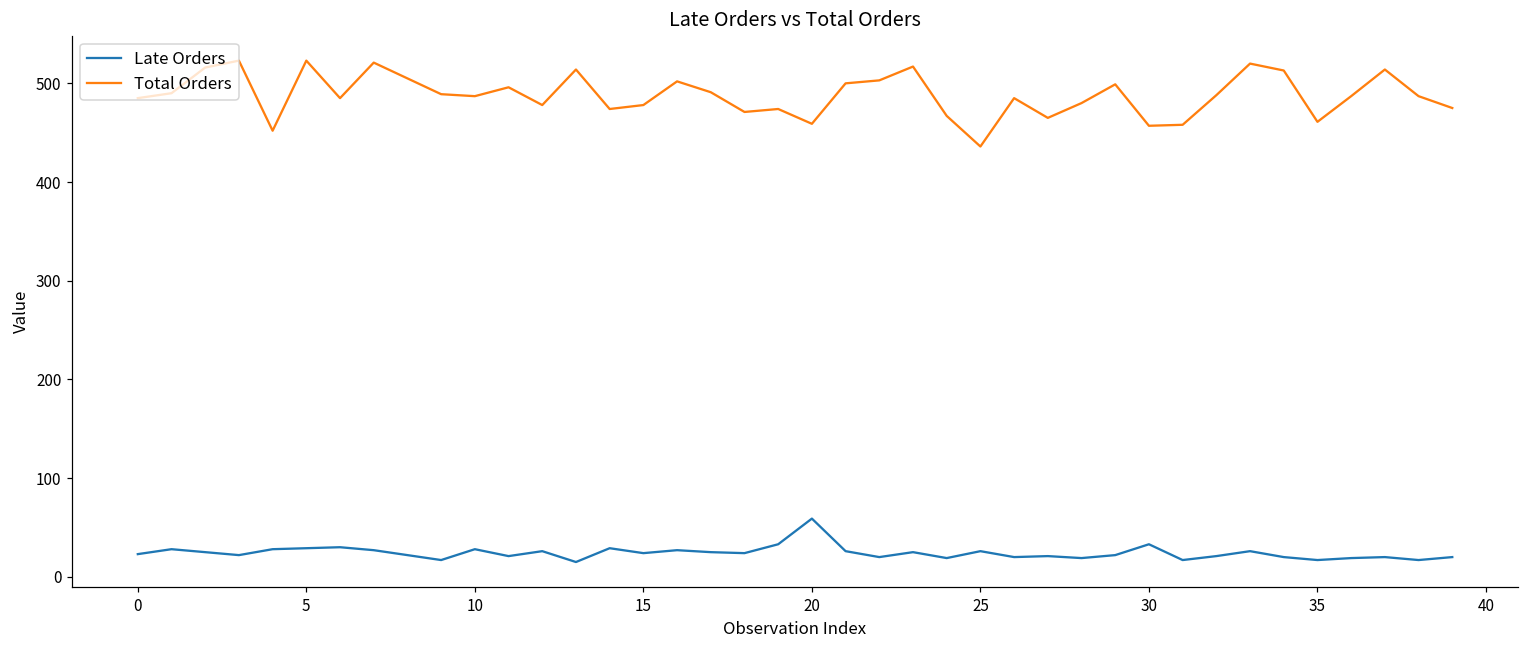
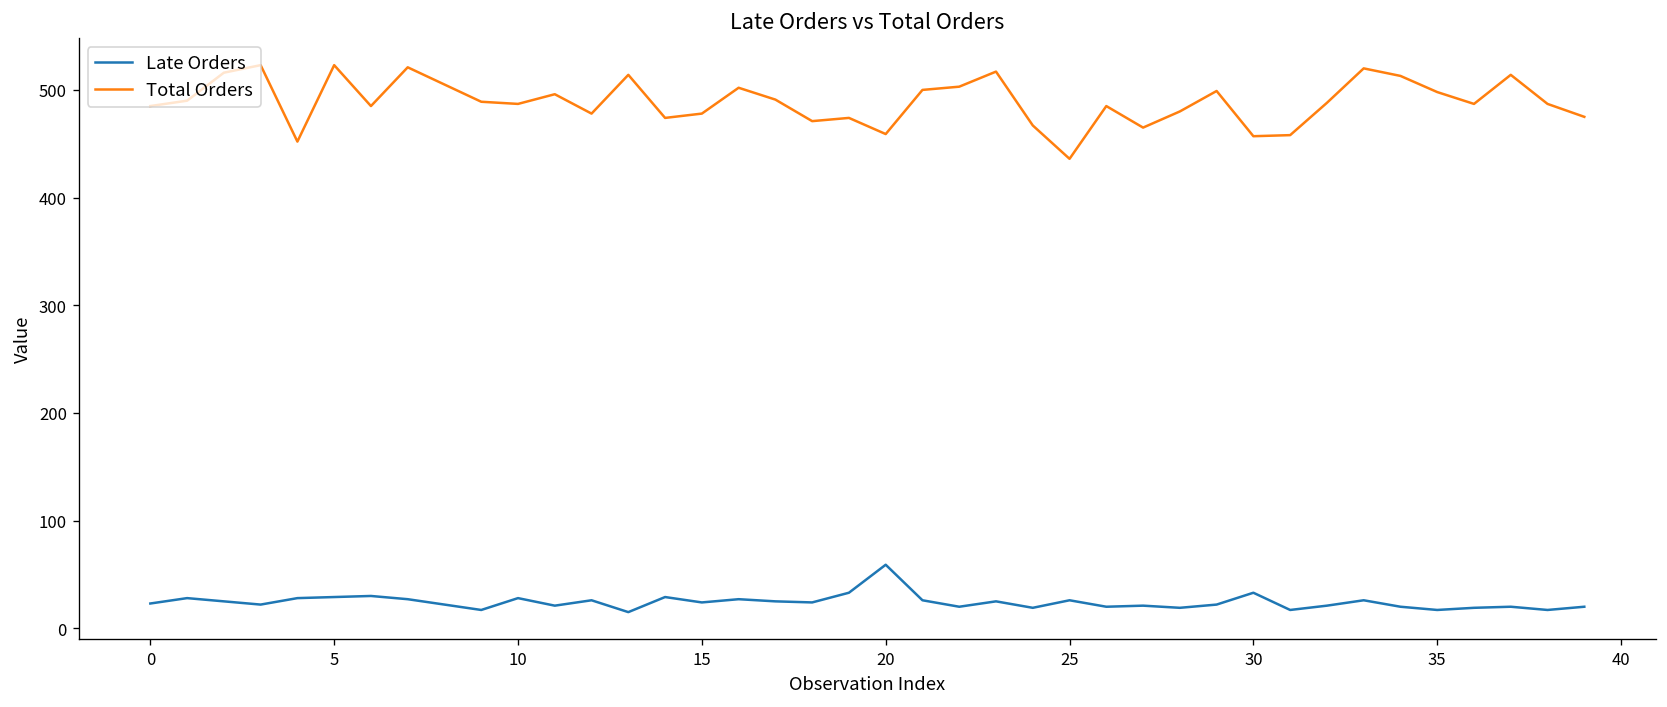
  {
    "Late Orders": {
      "0": 20,
      "5": 30,
      "10": 30,
      "15": 20,
      "20": 60,
      "25": 30,
      "30": 30,
      "35": 20
    },
    "Total Orders": {
      "5": 520,
      "10": 490,
      "15": 480,
      "20": 460,
      "25": 440,
      "30": 460,
-     "35": 460
+     "35": 500
    }
  }
